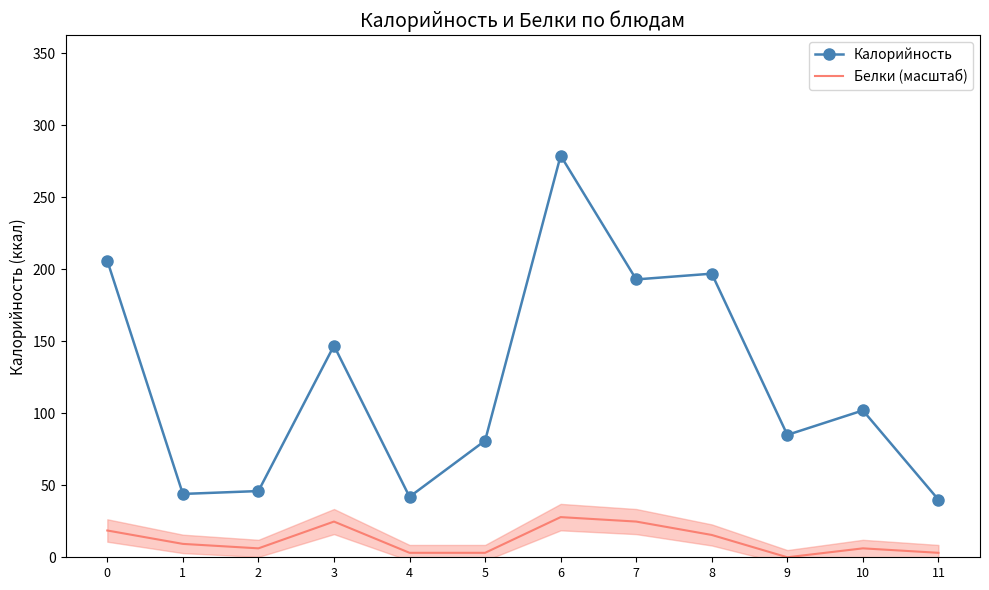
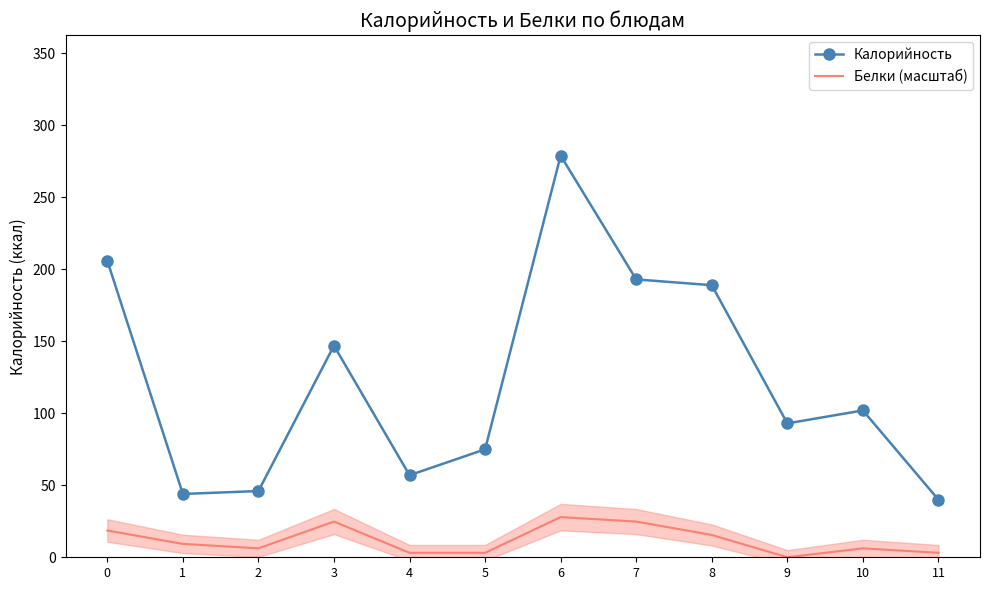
  {
    "Калорийность": {
      "0": 206,
      "1": 44,
      "2": 46,
      "3": 147,
-     "4": 42,
-     "5": 81,
+     "4": 57,
+     "5": 75,
      "6": 279,
      "7": 193,
-     "8": 197,
-     "9": 85,
+     "8": 189,
+     "9": 93,
      "10": 102,
      "11": 40
    }
  }
